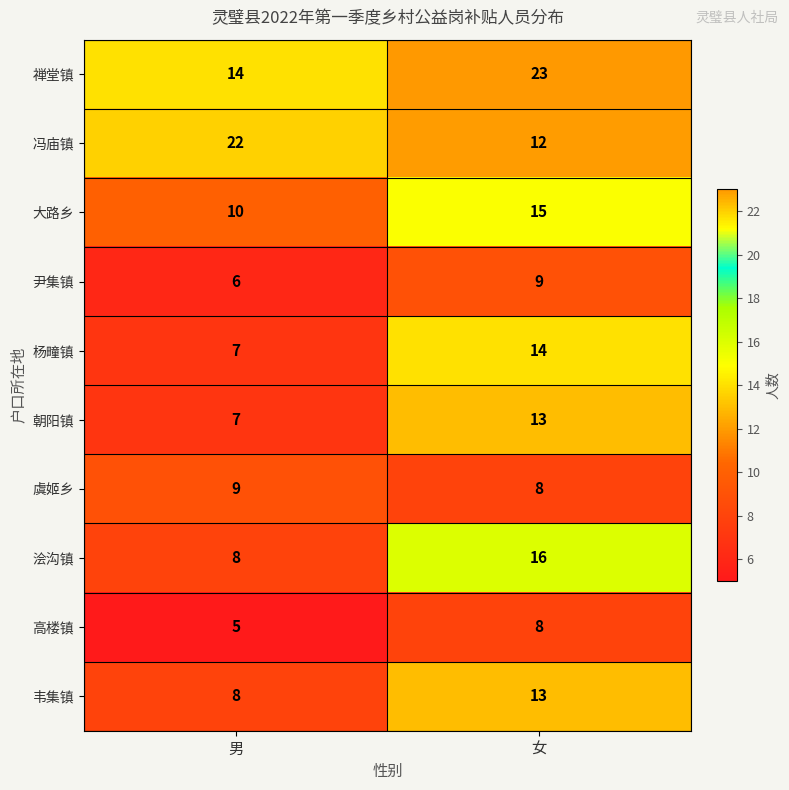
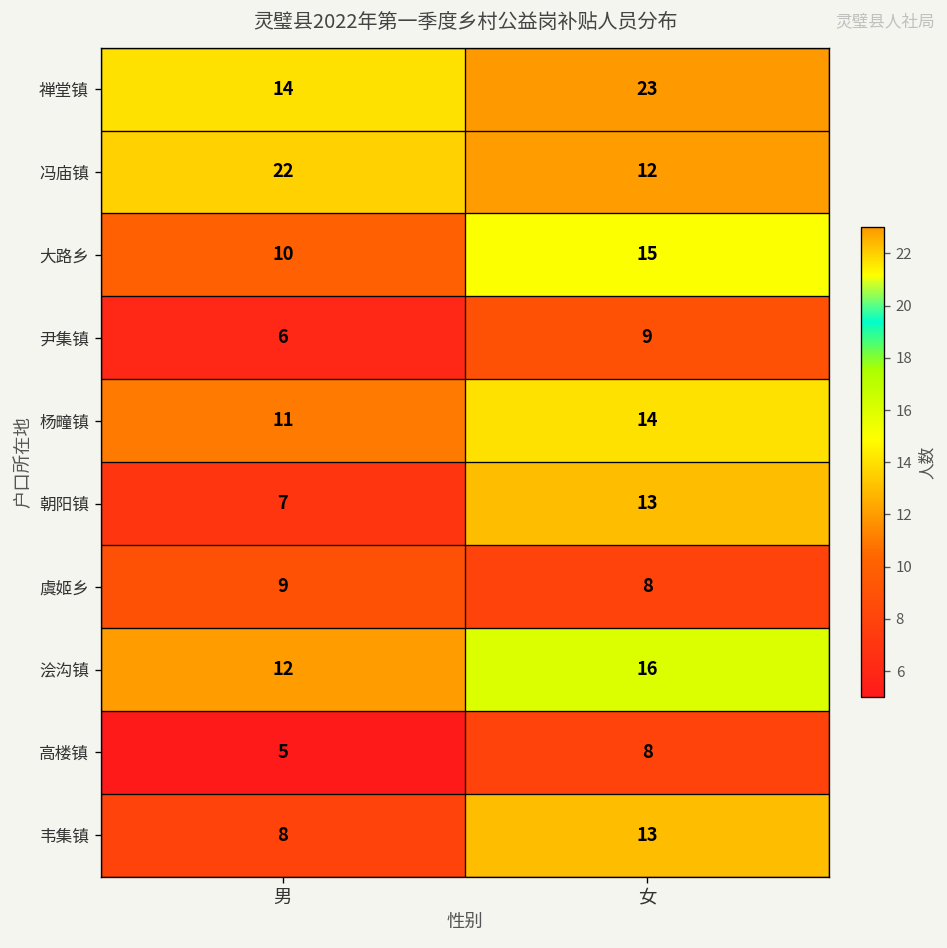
  {
    "禅堂镇": {
      "男": 14,
      "女": 23
    },
    "冯庙镇": {
      "男": 22,
      "女": 12
    },
    "大路乡": {
      "男": 10,
      "女": 15
    },
    "尹集镇": {
      "男": 6,
      "女": 9
    },
    "杨疃镇": {
-     "男": 7,
+     "男": 11,
      "女": 14
    },
    "朝阳镇": {
      "男": 7,
      "女": 13
    },
    "虞姬乡": {
      "男": 9,
      "女": 8
    },
    "浍沟镇": {
-     "男": 8,
+     "男": 12,
      "女": 16
    },
    "高楼镇": {
      "男": 5,
      "女": 8
    },
    "韦集镇": {
      "男": 8,
      "女": 13
    }
  }
